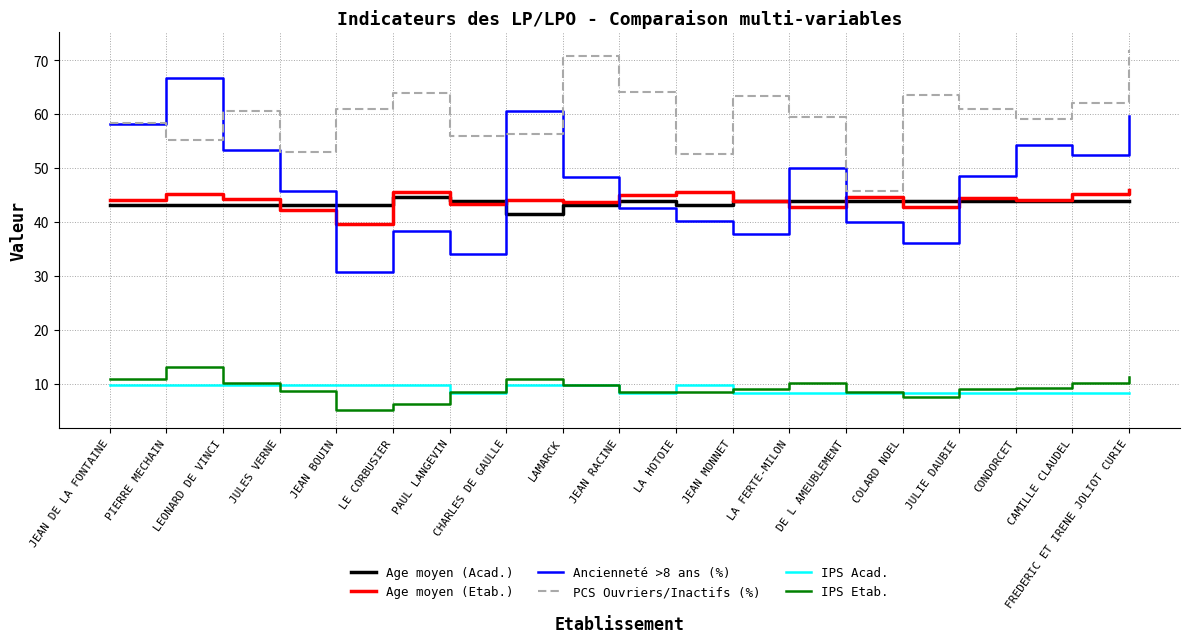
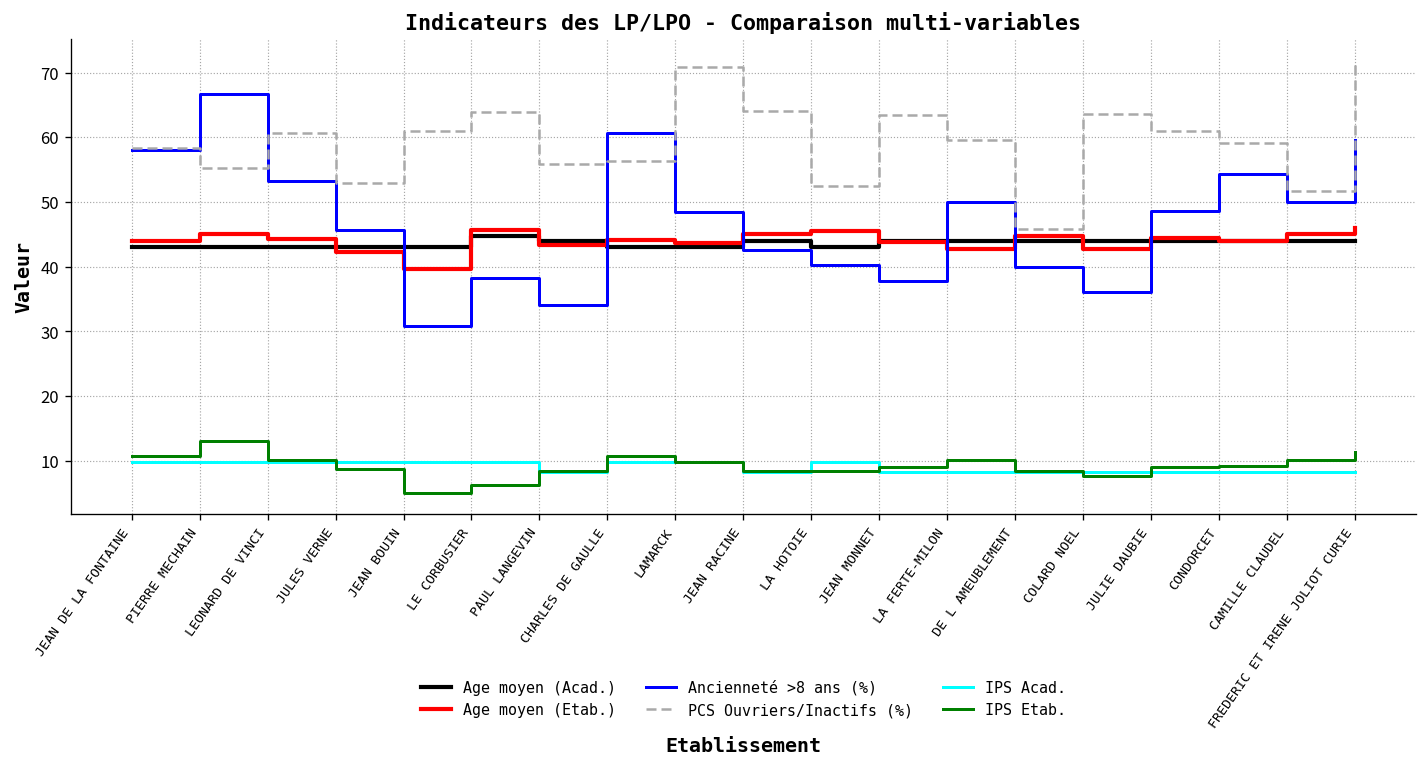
  {
    "Age moyen (Acad.)": {
      "JEAN DE LA FONTAINE": 43,
      "PIERRE MECHAIN": 43,
      "LEONARD DE VINCI": 43,
      "JULES VERNE": 43,
      "JEAN BOUIN": 43,
      "LE CORBUSIER": 45,
      "PAUL LANGEVIN": 44,
-     "CHARLES DE GAULLE": 42,
+     "CHARLES DE GAULLE": 43,
      "LAMARCK": 43,
      "JEAN RACINE": 44,
      "LA HOTOIE": 43,
      "LA FERTE-MILON": 44,
      "DE L AMEUBLEMENT": 44,
      "COLARD NOEL": 44,
      "JULIE DAUBIE": 44,
      "CAMILLE CLAUDEL": 44,
      "FREDERIC ET IRENE JOLIOT CURIE": 44
    },
    "Age moyen (Etab.)": {
      "JEAN DE LA FONTAINE": 44,
      "PIERRE MECHAIN": 45,
      "LEONARD DE VINCI": 44,
      "JULES VERNE": 42,
      "JEAN BOUIN": 40,
      "LE CORBUSIER": 46,
      "PAUL LANGEVIN": 43,
      "CHARLES DE GAULLE": 44,
      "LAMARCK": 44,
      "JEAN RACINE": 45,
      "LA HOTOIE": 46,
      "LA FERTE-MILON": 43,
      "DE L AMEUBLEMENT": 45,
      "COLARD NOEL": 43,
      "JULIE DAUBIE": 45,
      "CAMILLE CLAUDEL": 45,
      "FREDERIC ET IRENE JOLIOT CURIE": 46
    },
    "Ancienneté >8 ans (%)": {
      "PIERRE MECHAIN": 67,
      "LEONARD DE VINCI": 53,
      "JULES VERNE": 46,
      "JEAN BOUIN": 31,
      "LE CORBUSIER": 38,
      "PAUL LANGEVIN": 34,
      "CHARLES DE GAULLE": 61,
      "LAMARCK": 48,
      "JEAN RACINE": 43,
      "LA HOTOIE": 40,
      "JEAN MONNET": 38,
      "LA FERTE-MILON": 50,
      "DE L AMEUBLEMENT": 40,
      "COLARD NOEL": 36,
      "JULIE DAUBIE": 49,
      "CONDORCET": 54,
-     "CAMILLE CLAUDEL": 52,
+     "CAMILLE CLAUDEL": 50,
      "FREDERIC ET IRENE JOLIOT CURIE": 60
    },
    "PCS Ouvriers/Inactifs (%)": {
      "PIERRE MECHAIN": 55,
      "LEONARD DE VINCI": 61,
      "JULES VERNE": 53,
      "JEAN BOUIN": 61,
      "LE CORBUSIER": 64,
      "PAUL LANGEVIN": 56,
      "CHARLES DE GAULLE": 56,
      "LAMARCK": 71,
      "JEAN RACINE": 64,
      "LA HOTOIE": 53,
      "JEAN MONNET": 63,
      "LA FERTE-MILON": 60,
      "DE L AMEUBLEMENT": 46,
      "COLARD NOEL": 64,
      "JULIE DAUBIE": 61,
      "CONDORCET": 59,
-     "CAMILLE CLAUDEL": 62,
+     "CAMILLE CLAUDEL": 52,
      "FREDERIC ET IRENE JOLIOT CURIE": 72
    },
    "IPS Acad.": {
      "JEAN DE LA FONTAINE": 10,
      "PIERRE MECHAIN": 10,
      "JULES VERNE": 10,
      "JEAN BOUIN": 10,
      "LE CORBUSIER": 10,
      "CHARLES DE GAULLE": 10,
      "LA HOTOIE": 10,
      "JEAN MONNET": 8,
      "LA FERTE-MILON": 8,
      "COLARD NOEL": 8,
      "JULIE DAUBIE": 8,
      "CONDORCET": 8,
      "CAMILLE CLAUDEL": 8,
      "FREDERIC ET IRENE JOLIOT CURIE": 8
    },
    "IPS Etab.": {
      "JEAN DE LA FONTAINE": 11,
      "PIERRE MECHAIN": 13,
      "JULES VERNE": 9,
      "JEAN BOUIN": 5,
      "LE CORBUSIER": 6,
      "CHARLES DE GAULLE": 11,
      "LA HOTOIE": 9,
      "JEAN MONNET": 9,
      "LA FERTE-MILON": 10,
      "COLARD NOEL": 8,
      "JULIE DAUBIE": 9,
      "CONDORCET": 9,
      "CAMILLE CLAUDEL": 10,
      "FREDERIC ET IRENE JOLIOT CURIE": 11
    }
  }
